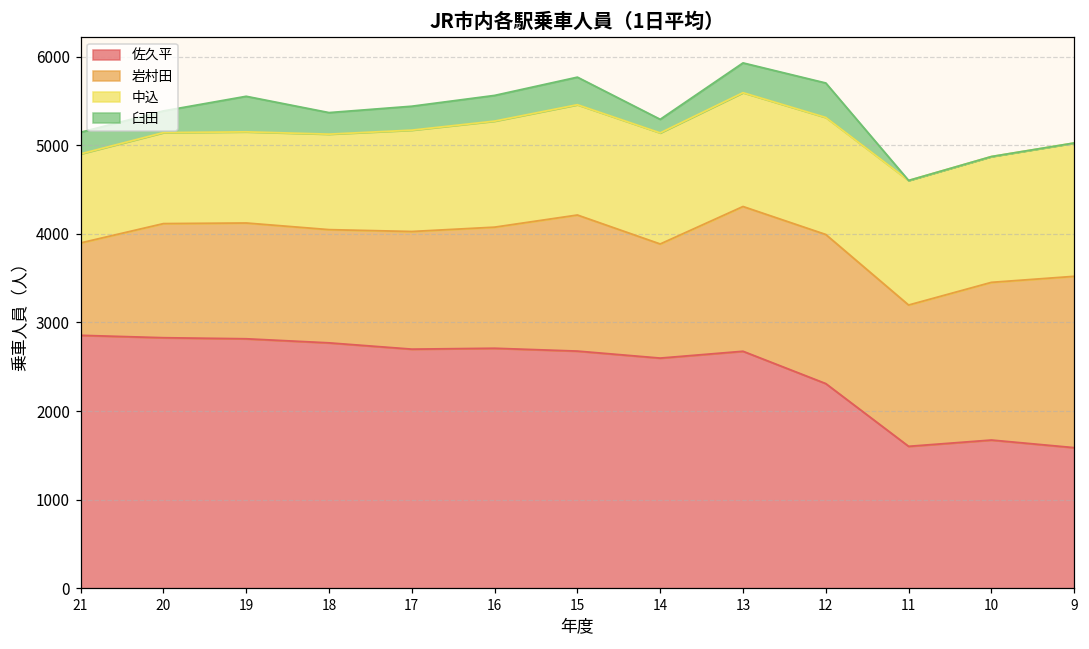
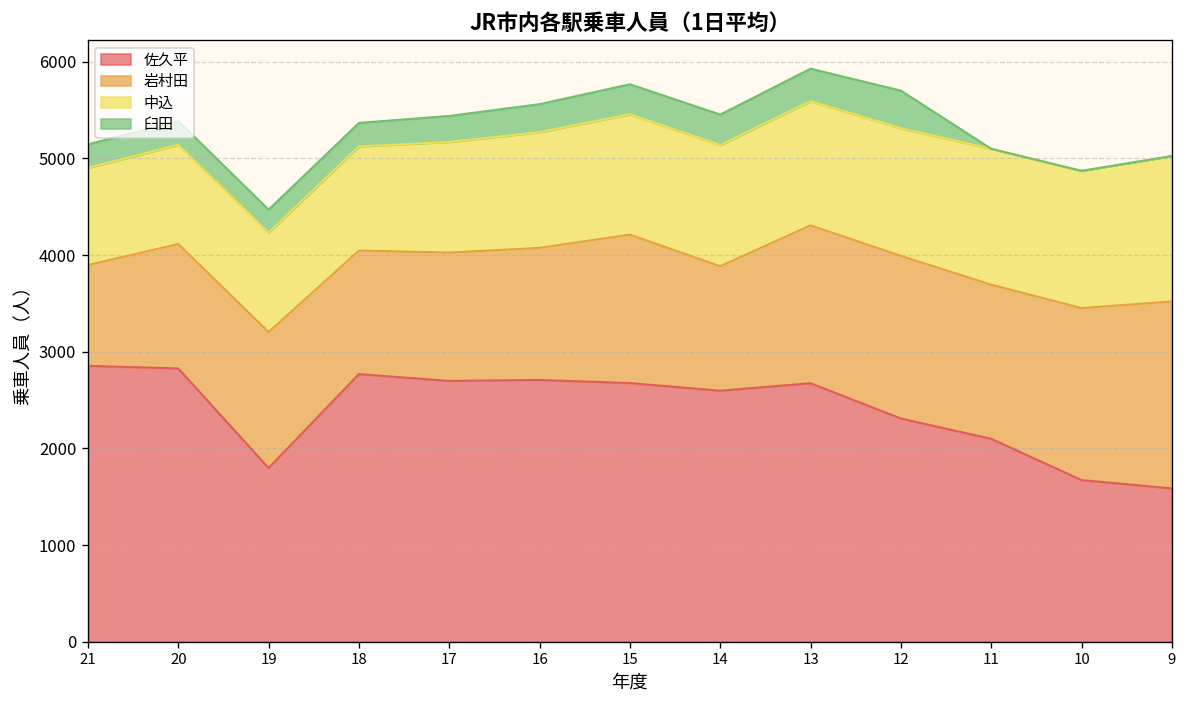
  {
    "佐久平": {
      "21": 2900,
      "20": 2800,
-     "19": 2800,
+     "19": 1800,
      "18": 2800,
      "17": 2700,
      "16": 2700,
      "15": 2700,
      "14": 2600,
      "13": 2700,
      "12": 2300,
-     "11": 1600,
+     "11": 2100,
      "10": 1700,
      "9": 1600
    },
    "岩村田": {
      "21": 1000,
      "20": 1300,
-     "19": 1300,
+     "19": 1400,
      "18": 1300,
      "17": 1300,
      "16": 1400,
      "15": 1500,
      "14": 1300,
      "13": 1600,
      "12": 1700,
      "11": 1600,
      "10": 1800,
      "9": 1900
    },
    "中込": {
      "21": 1000,
      "20": 1000,
      "19": 1000,
      "18": 1100,
      "17": 1100,
      "16": 1200,
      "15": 1200,
      "14": 1300,
      "13": 1300,
      "12": 1300
    },
    "臼田": {
      "21": 200,
-     "19": 400,
+     "19": 200,
      "18": 200,
      "17": 300,
      "16": 300,
      "15": 300,
-     "14": 200,
+     "14": 300,
      "13": 300,
      "12": 400
    }
  }
